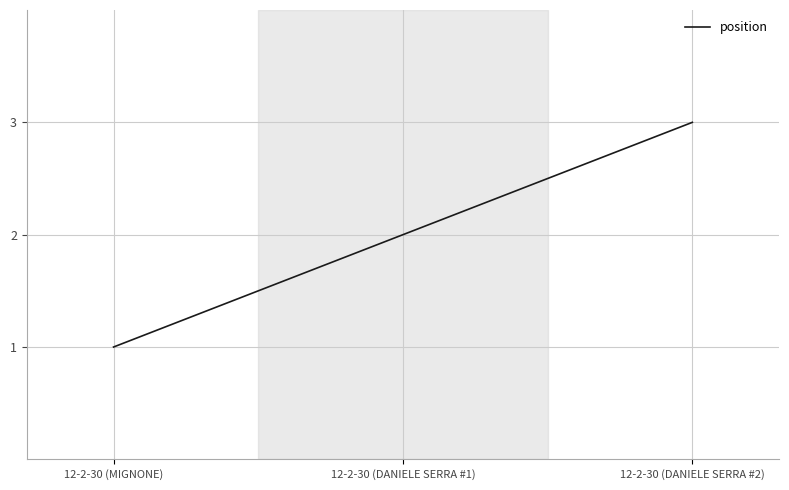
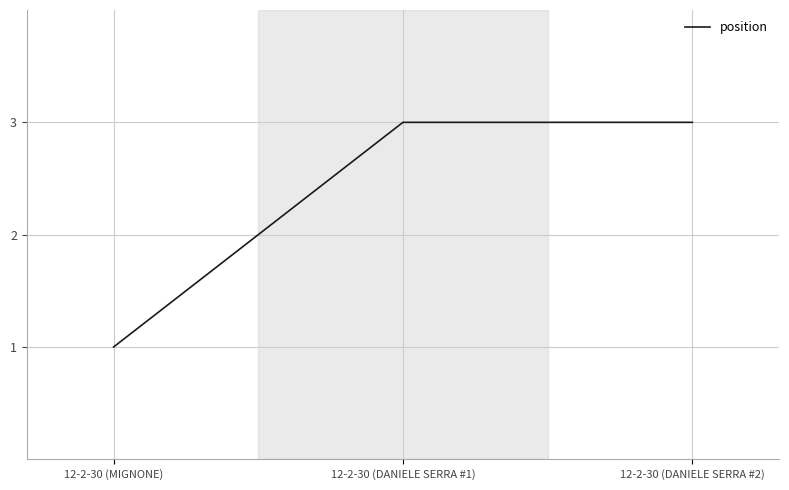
  {
    "12-2-30 (MIGNONE)": 1,
-   "12-2-30 (DANIELE SERRA #1)": 2,
+   "12-2-30 (DANIELE SERRA #1)": 3,
    "12-2-30 (DANIELE SERRA #2)": 3
  }
